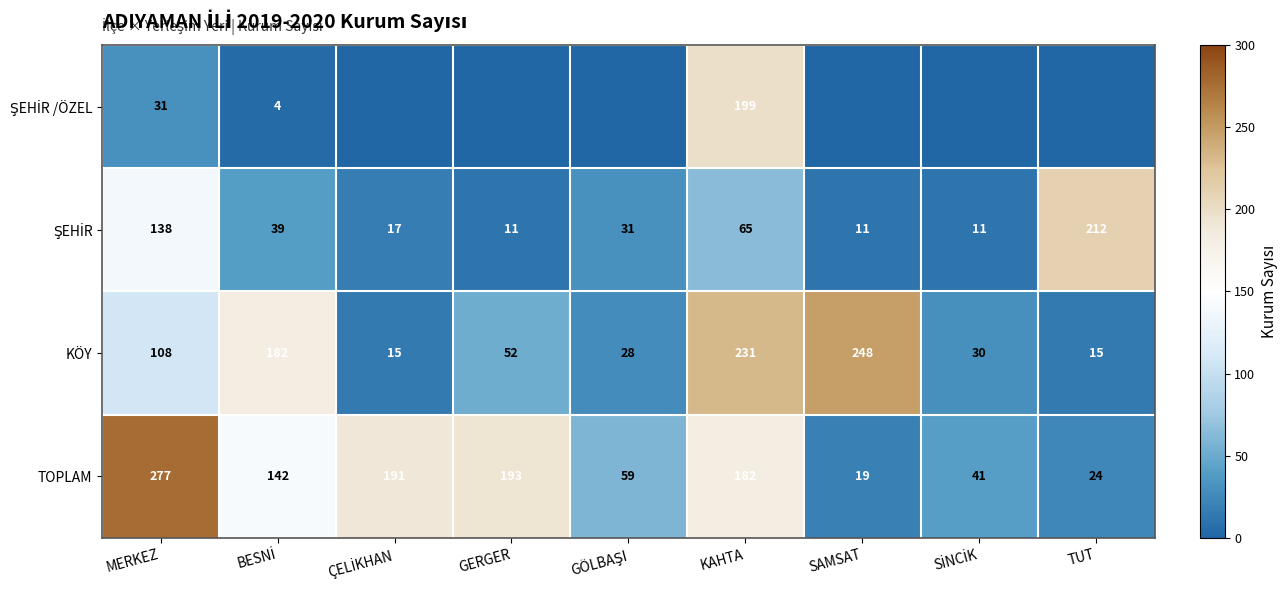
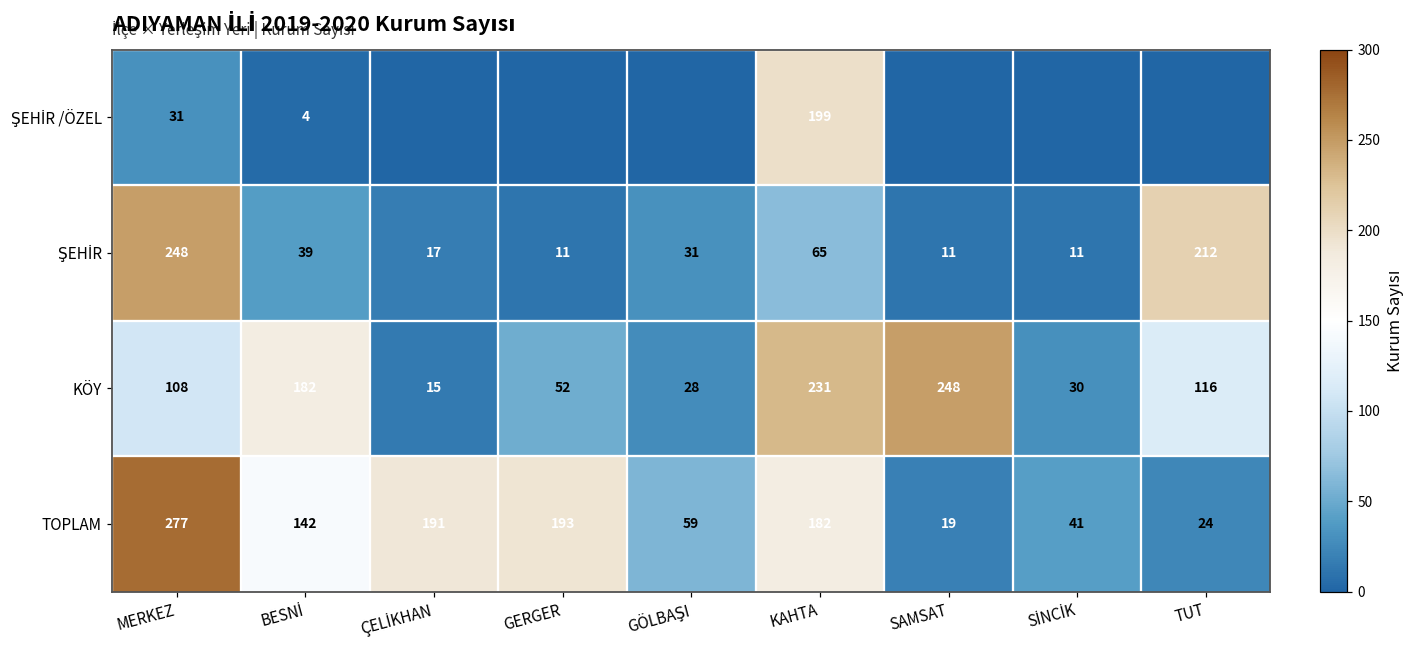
  {
    "ŞEHİR /ÖZEL": {
      "MERKEZ": 31,
      "BESNİ": 4,
      "KAHTA": 199
    },
    "ŞEHİR": {
-     "MERKEZ": 138,
+     "MERKEZ": 248,
      "BESNİ": 39,
      "ÇELİKHAN": 17,
      "GERGER": 11,
      "GÖLBAŞI": 31,
      "KAHTA": 65,
      "SAMSAT": 11,
      "SİNCİK": 11,
      "TUT": 212
    },
    "KÖY": {
      "MERKEZ": 108,
      "ÇELİKHAN": 15,
      "GERGER": 52,
      "GÖLBAŞI": 28,
      "KAHTA": 231,
      "SAMSAT": 248,
      "SİNCİK": 30,
-     "TUT": 15
+     "TUT": 116
    },
    "TOPLAM": {
      "MERKEZ": 277,
      "BESNİ": 142,
      "GÖLBAŞI": 59,
      "SAMSAT": 19,
      "SİNCİK": 41,
      "TUT": 24
    }
  }
